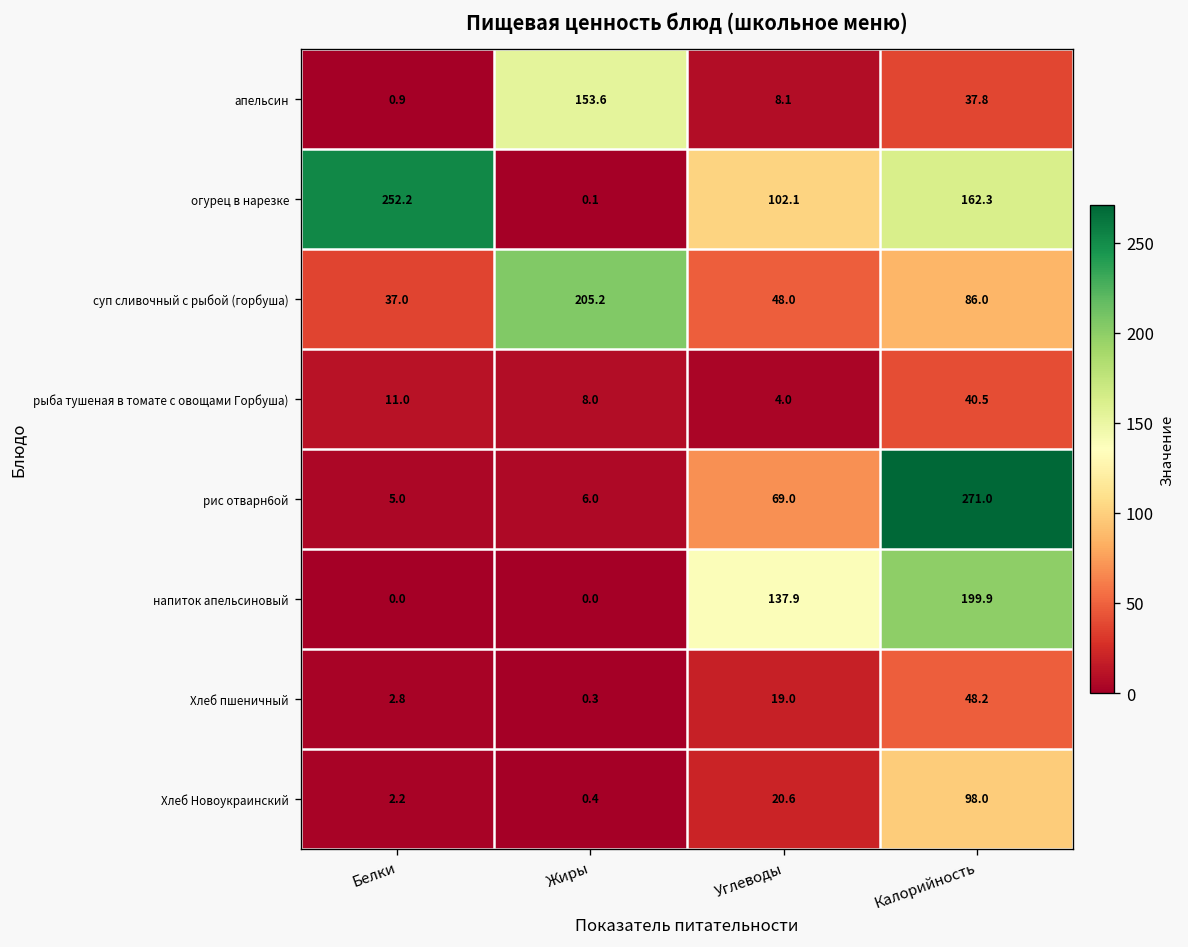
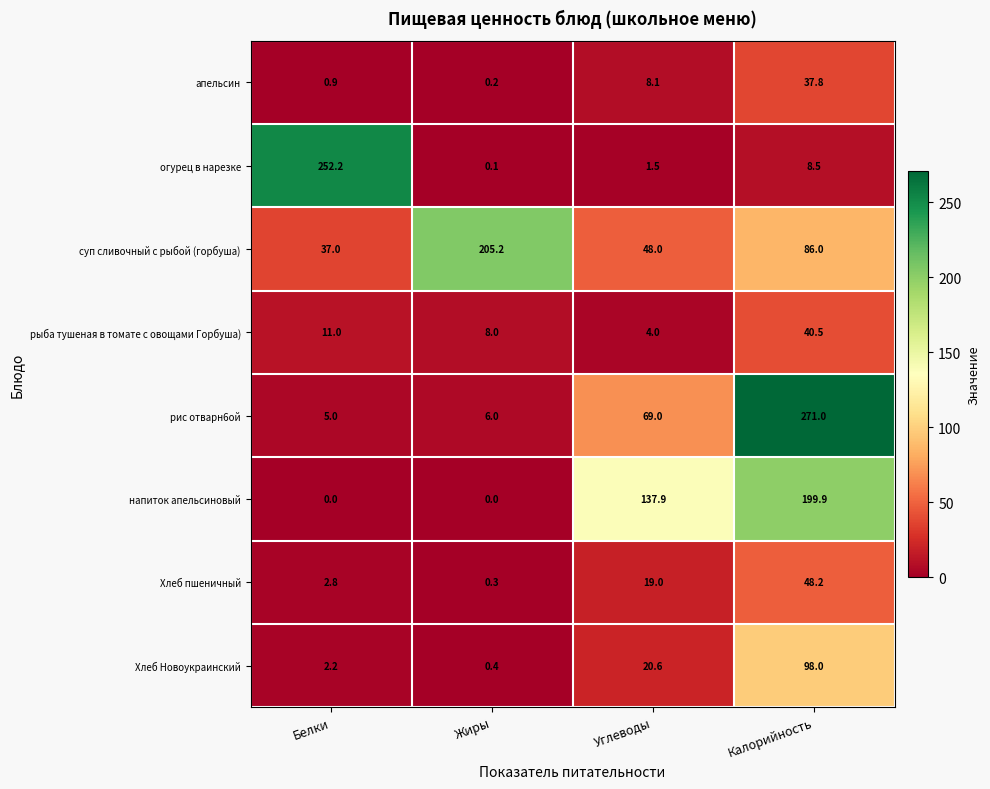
  {
    "апельсин": {
      "Белки": 0.9,
-     "Жиры": 153.6,
+     "Жиры": 0.2,
      "Углеводы": 8.1,
      "Калорийность": 37.8
    },
    "огурец в нарезке": {
      "Белки": 252.2,
      "Жиры": 0.1,
-     "Углеводы": 102.1,
-     "Калорийность": 162.3
+     "Углеводы": 1.5,
+     "Калорийность": 8.5
    },
    "суп сливочный с рыбой (горбуша)": {
      "Белки": 37.0,
      "Жиры": 205.2,
      "Углеводы": 48.0,
      "Калорийность": 86.0
    },
    "рыба тушеная в томате с овощами Горбуша)": {
      "Белки": 11.0,
      "Жиры": 8.0,
      "Углеводы": 4.0,
      "Калорийность": 40.5
    },
    "рис отварн6ой": {
      "Белки": 5.0,
      "Жиры": 6.0,
      "Углеводы": 69.0,
      "Калорийность": 271.0
    },
    "напиток апельсиновый": {
      "Белки": 0.0,
      "Жиры": 0.0,
      "Углеводы": 137.9,
      "Калорийность": 199.9
    },
    "Хлеб пшеничный": {
      "Белки": 2.8,
      "Жиры": 0.3,
      "Углеводы": 19.0,
      "Калорийность": 48.2
    },
    "Хлеб Новоукраинский": {
      "Белки": 2.2,
      "Жиры": 0.4,
      "Углеводы": 20.6,
      "Калорийность": 98.0
    }
  }
